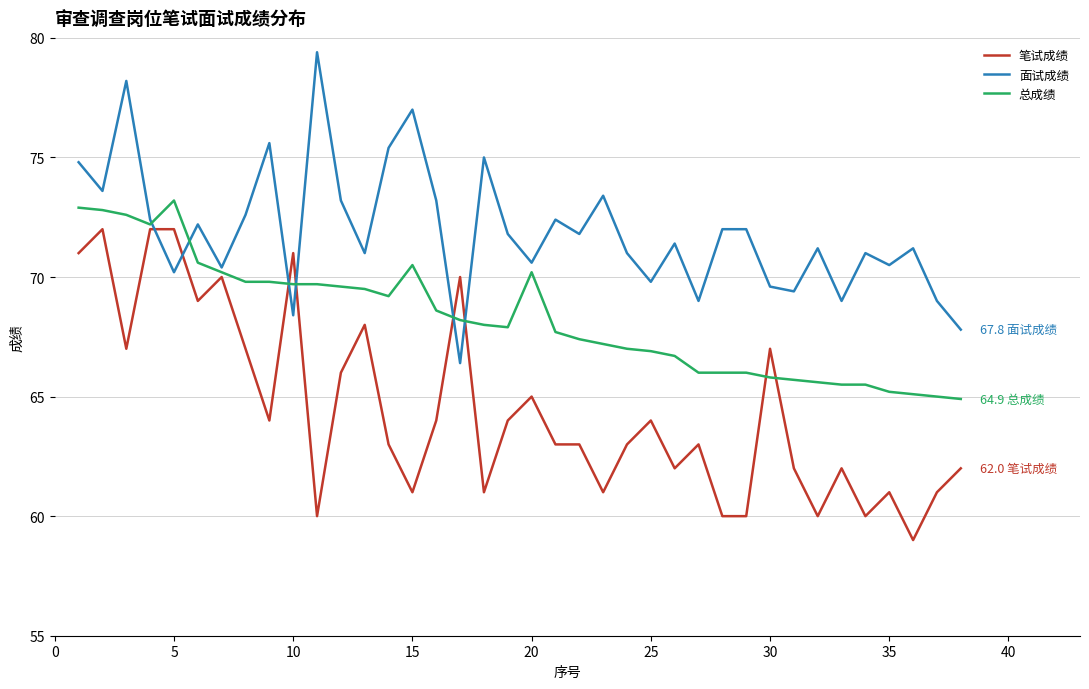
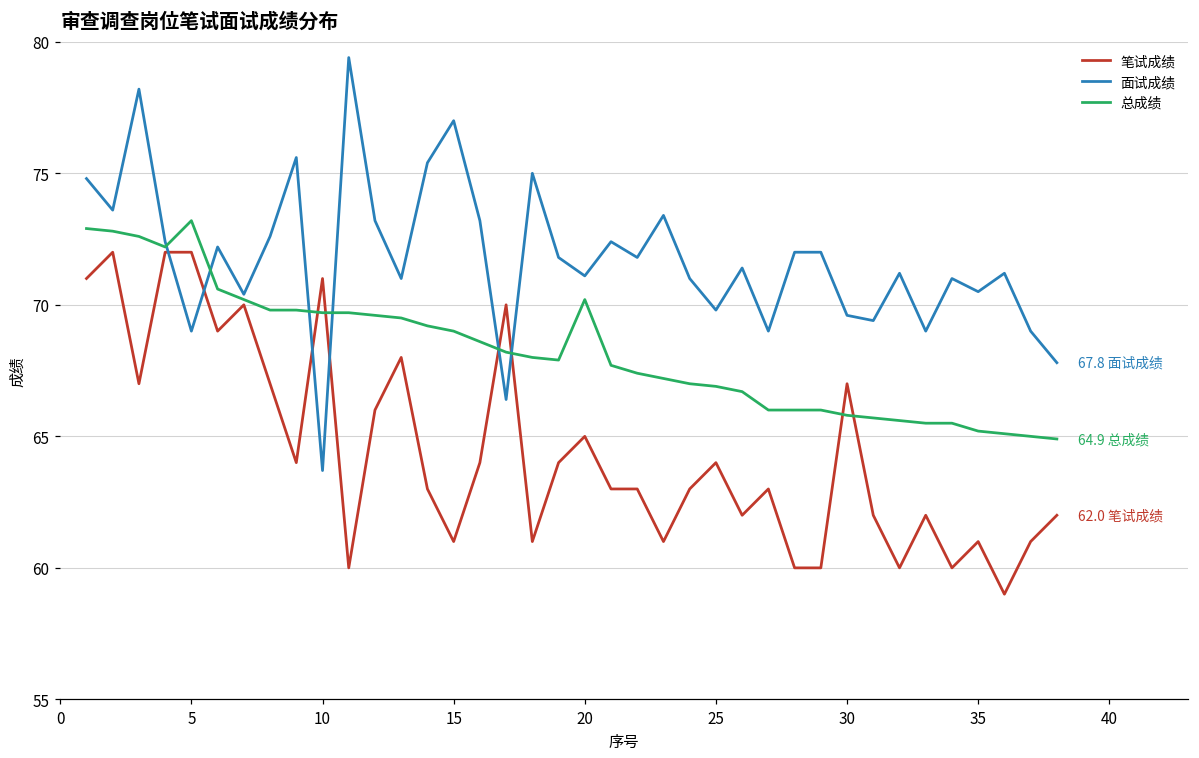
  {
    "笔试成绩": {
      "5": 72.0,
      "10": 71.0,
      "15": 61.0,
      "20": 65.0,
      "25": 64.0,
      "30": 67.0,
      "35": 61.0
    },
    "面试成绩": {
-     "5": 70.2,
-     "10": 68.4,
+     "5": 69.0,
+     "10": 63.7,
      "15": 77.0,
-     "20": 70.6,
+     "20": 71.1,
      "25": 69.8,
      "30": 69.6,
      "35": 70.5
    },
    "总成绩": {
      "5": 73.2,
      "10": 69.7,
-     "15": 70.5,
+     "15": 69.0,
      "20": 70.2,
      "25": 66.9,
      "30": 65.8,
      "35": 65.2
    }
  }
